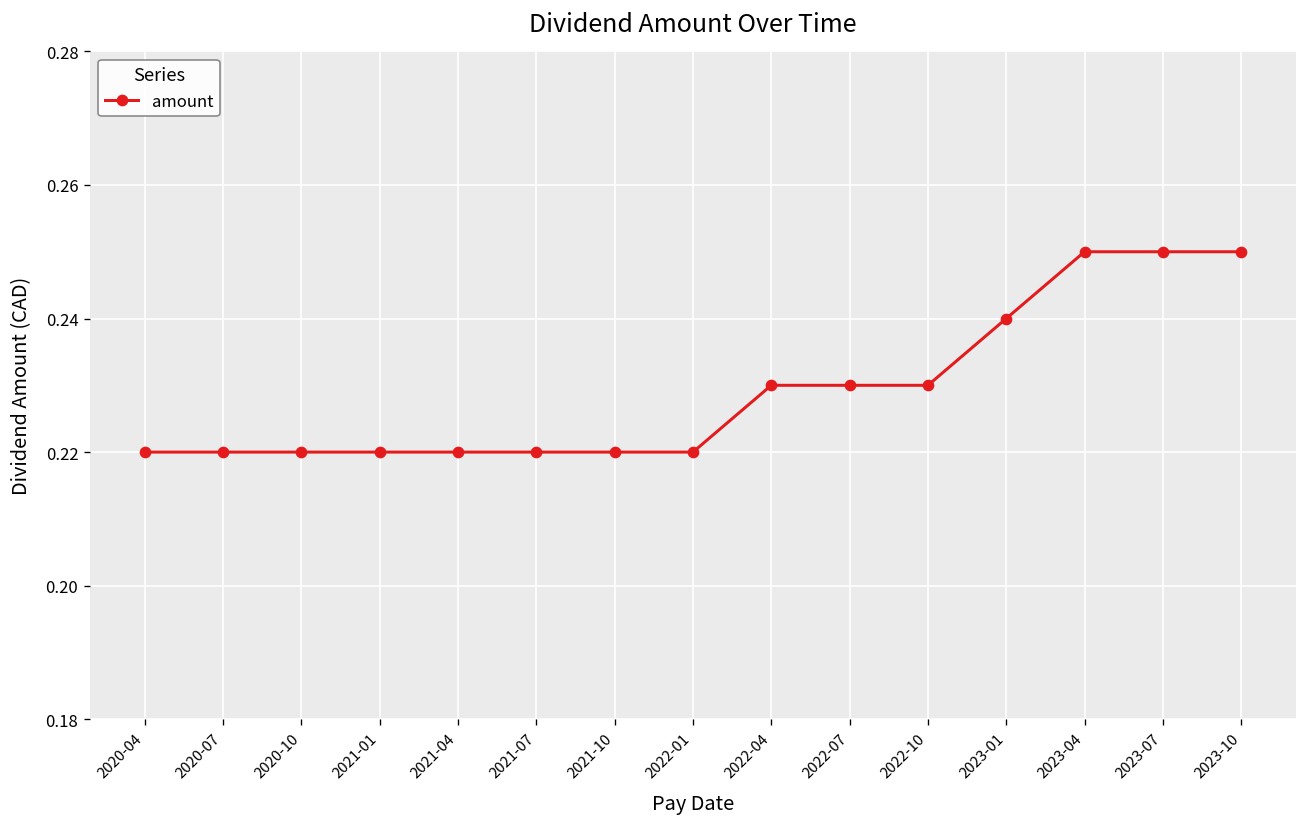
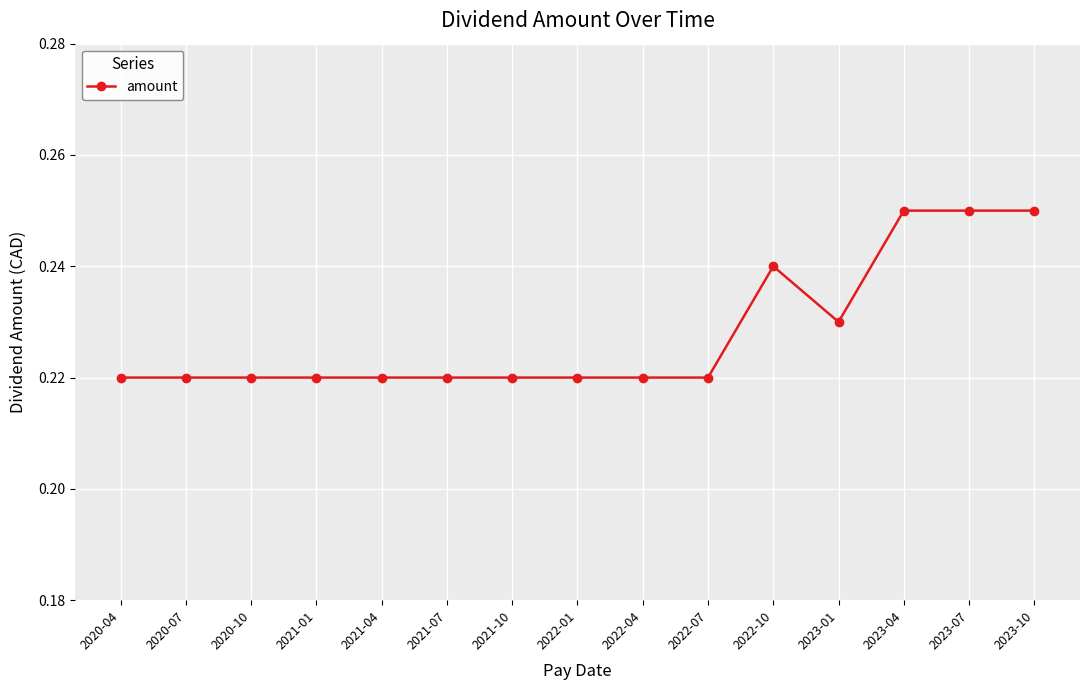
  {
    "2020-04": 0.22,
    "2020-07": 0.22,
    "2020-10": 0.22,
    "2021-01": 0.22,
    "2021-04": 0.22,
    "2021-07": 0.22,
    "2021-10": 0.22,
    "2022-01": 0.22,
-   "2022-04": 0.23,
-   "2022-07": 0.23,
-   "2022-10": 0.23,
-   "2023-01": 0.24,
+   "2022-04": 0.22,
+   "2022-07": 0.22,
+   "2022-10": 0.24,
+   "2023-01": 0.23,
    "2023-04": 0.25,
    "2023-07": 0.25,
    "2023-10": 0.25
  }
